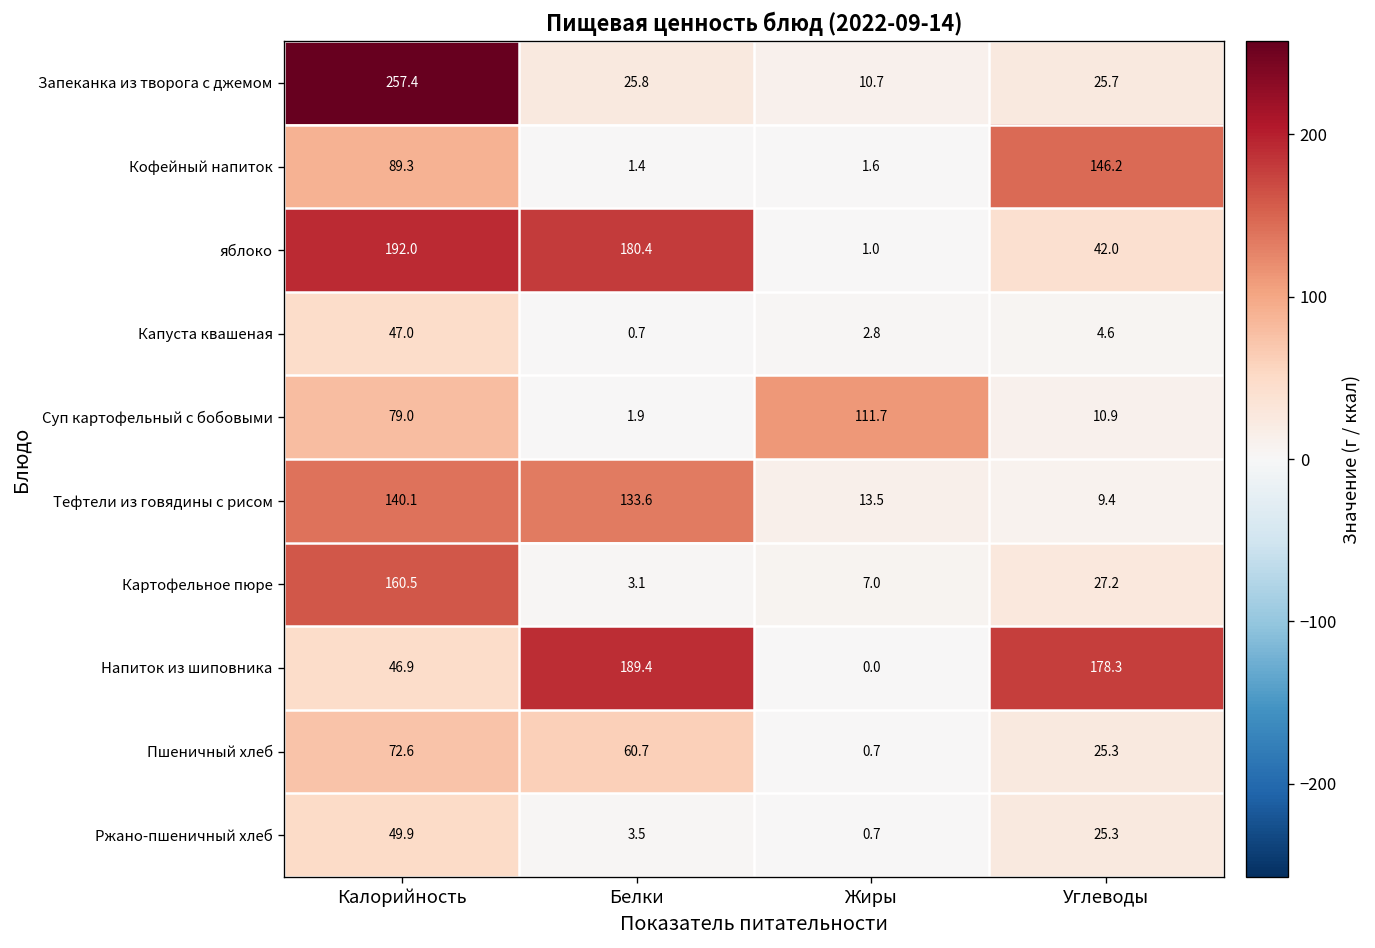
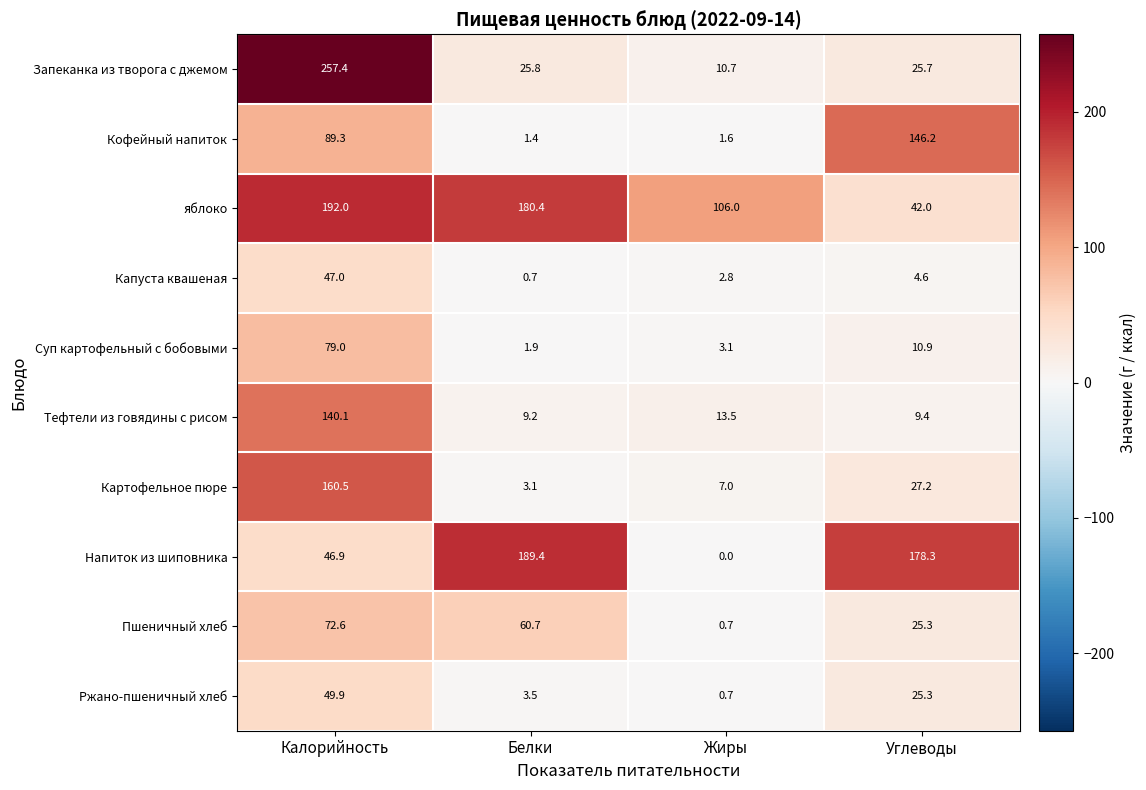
  {
    "Запеканка из творога с джемом": {
      "Калорийность": 257.4,
      "Белки": 25.8,
      "Жиры": 10.7,
      "Углеводы": 25.7
    },
    "Кофейный напиток": {
      "Калорийность": 89.3,
      "Белки": 1.4,
      "Жиры": 1.6,
      "Углеводы": 146.2
    },
    "яблоко": {
      "Калорийность": 192.0,
      "Белки": 180.4,
-     "Жиры": 1.0,
+     "Жиры": 106.0,
      "Углеводы": 42.0
    },
    "Капуста квашеная": {
      "Калорийность": 47.0,
      "Белки": 0.7,
      "Жиры": 2.8,
      "Углеводы": 4.6
    },
    "Суп картофельный с бобовыми": {
      "Калорийность": 79.0,
      "Белки": 1.9,
-     "Жиры": 111.7,
+     "Жиры": 3.1,
      "Углеводы": 10.9
    },
    "Тефтели из говядины с рисом": {
      "Калорийность": 140.1,
-     "Белки": 133.6,
+     "Белки": 9.2,
      "Жиры": 13.5,
      "Углеводы": 9.4
    },
    "Картофельное пюре": {
      "Калорийность": 160.5,
      "Белки": 3.1,
      "Жиры": 7.0,
      "Углеводы": 27.2
    },
    "Напиток из шиповника": {
      "Калорийность": 46.9,
      "Белки": 189.4,
      "Жиры": 0.0,
      "Углеводы": 178.3
    },
    "Пшеничный хлеб": {
      "Калорийность": 72.6,
      "Белки": 60.7,
      "Жиры": 0.7,
      "Углеводы": 25.3
    },
    "Ржано-пшеничный хлеб": {
      "Калорийность": 49.9,
      "Белки": 3.5,
      "Жиры": 0.7,
      "Углеводы": 25.3
    }
  }
